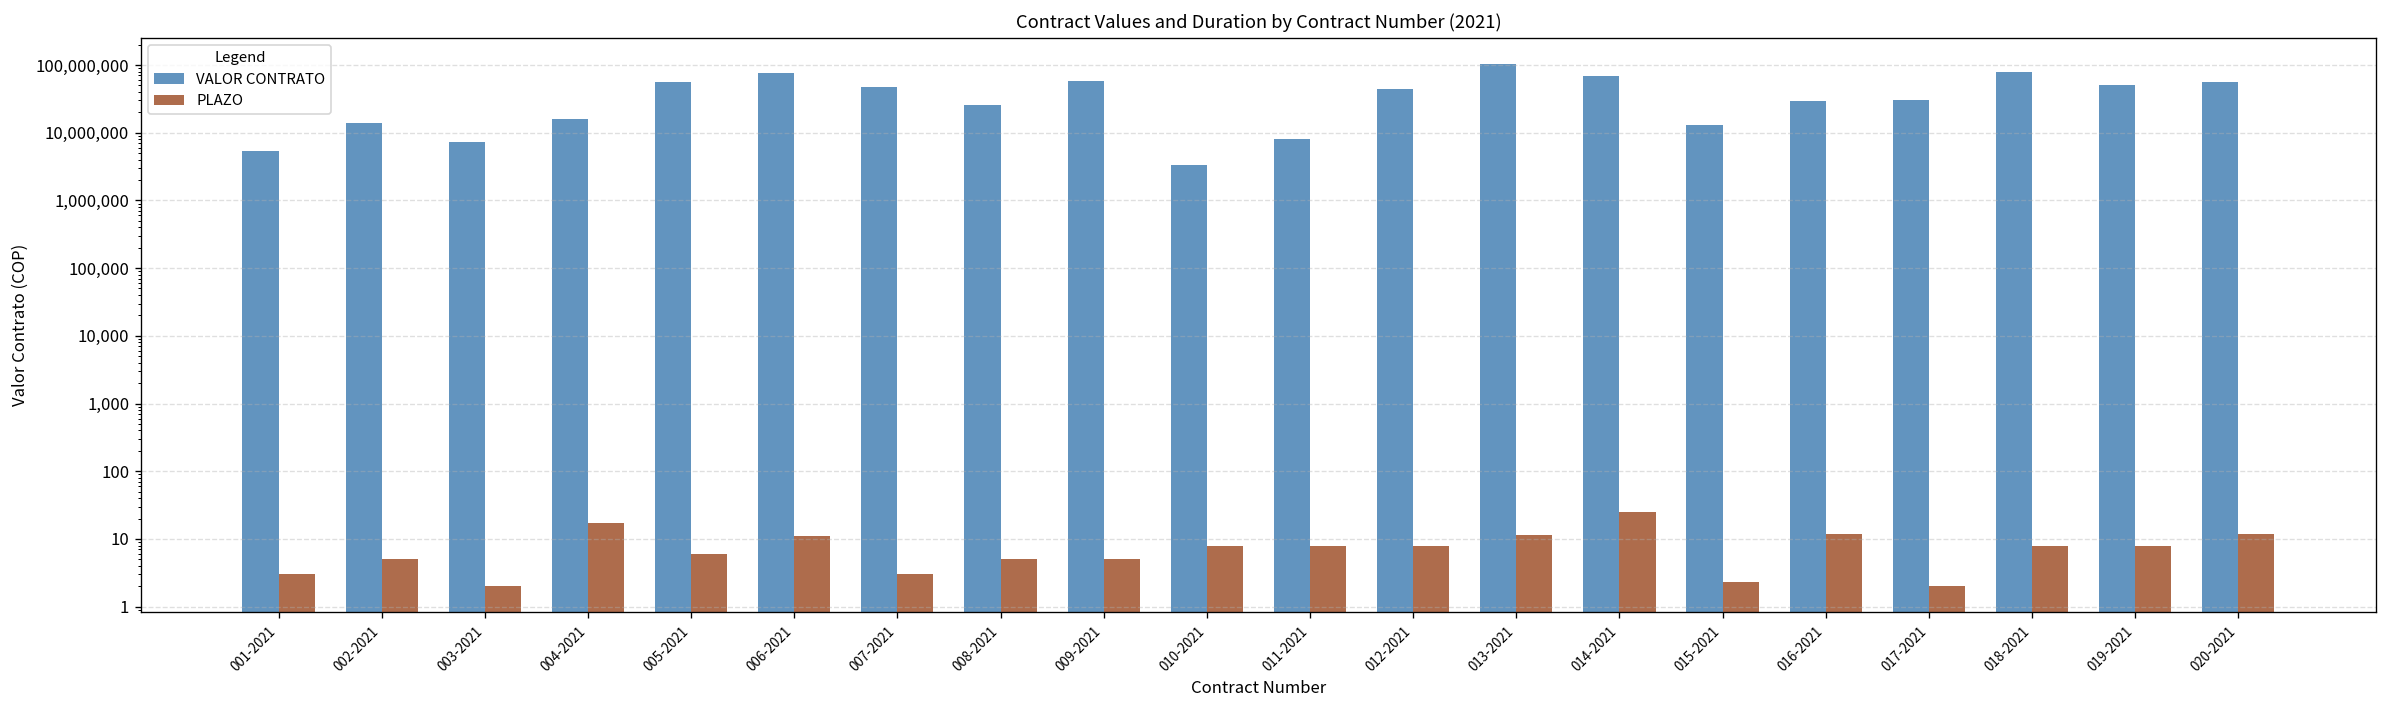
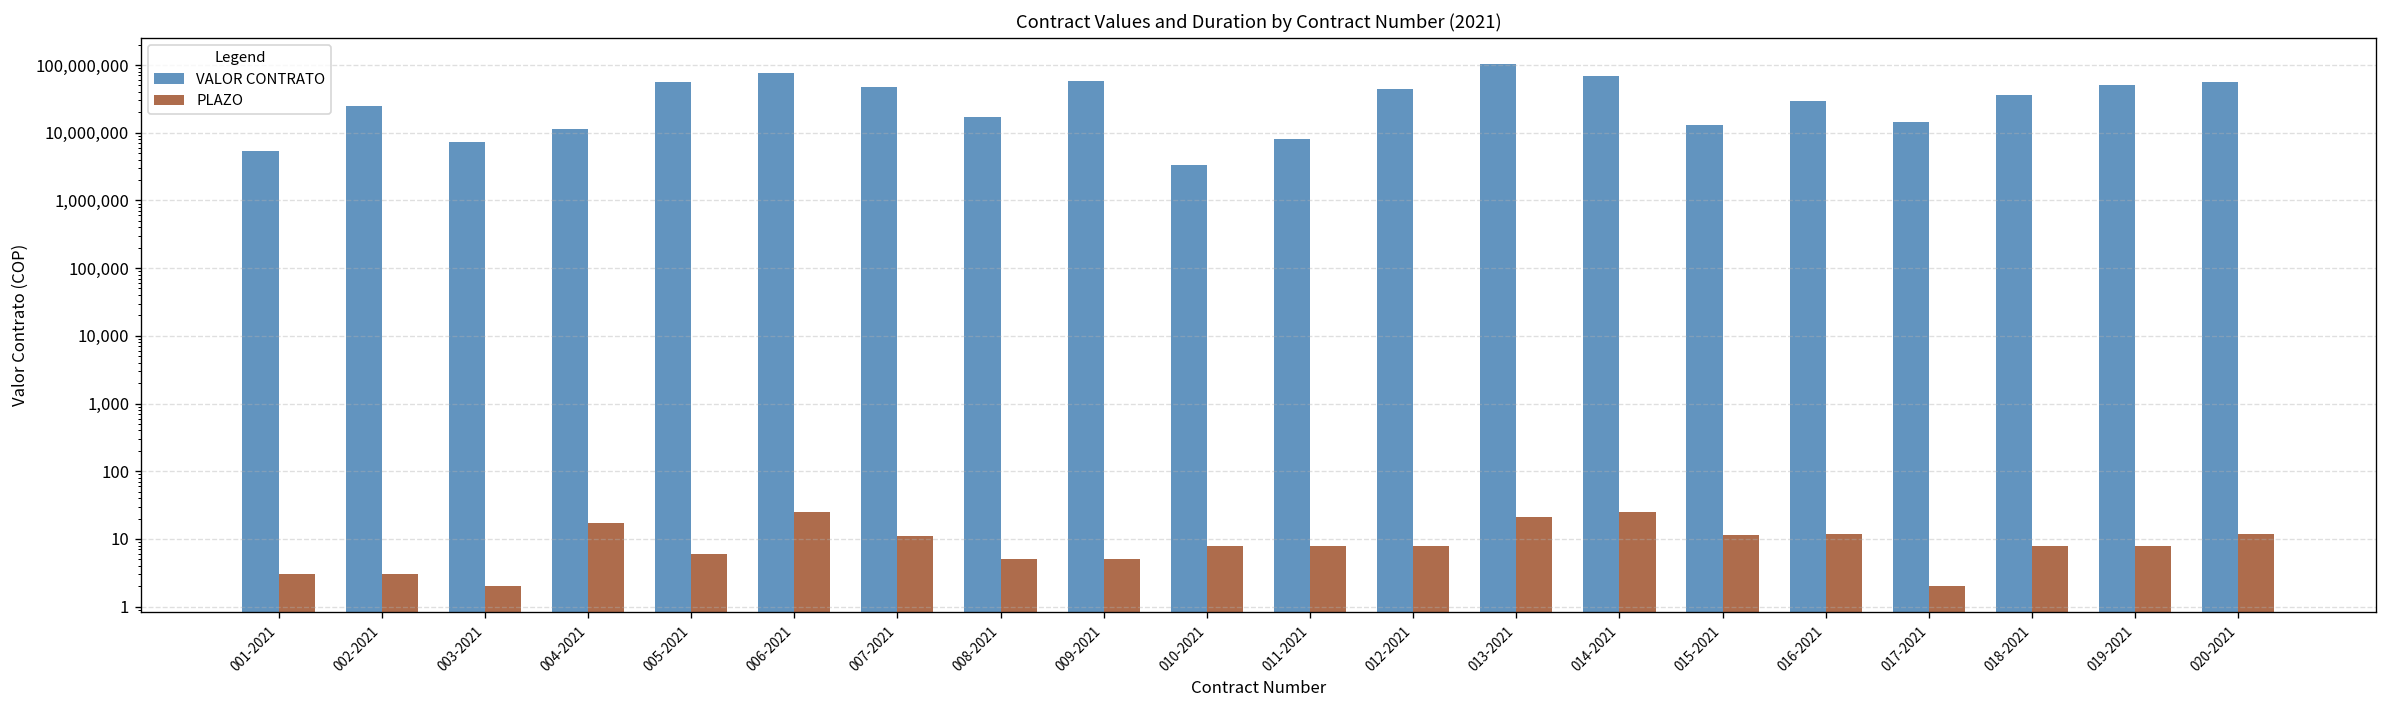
  {
    "VALOR CONTRATO": {
      "001-2021": "5,000,000",
-     "002-2021": "14,000,000",
+     "002-2021": "30,000,000",
      "003-2021": "7,000,000",
-     "004-2021": "16,000,000",
+     "004-2021": "11,000,000",
      "005-2021": "60,000,000",
      "006-2021": "80,000,000",
      "007-2021": "50,000,000",
-     "008-2021": "30,000,000",
+     "008-2021": "17,000,000",
      "009-2021": "60,000,000",
      "010-2021": "3,000,000",
      "011-2021": "8,000,000",
      "012-2021": "40,000,000",
      "013-2021": "100,000,000",
      "014-2021": "70,000,000",
      "015-2021": "13,000,000",
      "016-2021": "30,000,000",
-     "017-2021": "30,000,000",
-     "018-2021": "80,000,000",
+     "017-2021": "15,000,000",
+     "018-2021": "40,000,000",
      "019-2021": "50,000,000",
      "020-2021": "60,000,000"
    },
    "PLAZO": {
      "001-2021": "3",
-     "002-2021": "5",
+     "002-2021": "3",
      "003-2021": "2.0",
      "004-2021": "17",
      "005-2021": "6",
-     "006-2021": "11",
-     "007-2021": "3",
+     "006-2021": "30",
+     "007-2021": "11",
      "008-2021": "5",
      "009-2021": "5",
      "010-2021": "8",
      "011-2021": "8",
      "012-2021": "8",
-     "013-2021": "12",
+     "013-2021": "21",
      "014-2021": "30",
-     "015-2021": "2.3",
+     "015-2021": "12",
      "016-2021": "12",
      "017-2021": "2.0",
      "018-2021": "8",
      "019-2021": "8",
      "020-2021": "12"
    }
  }
